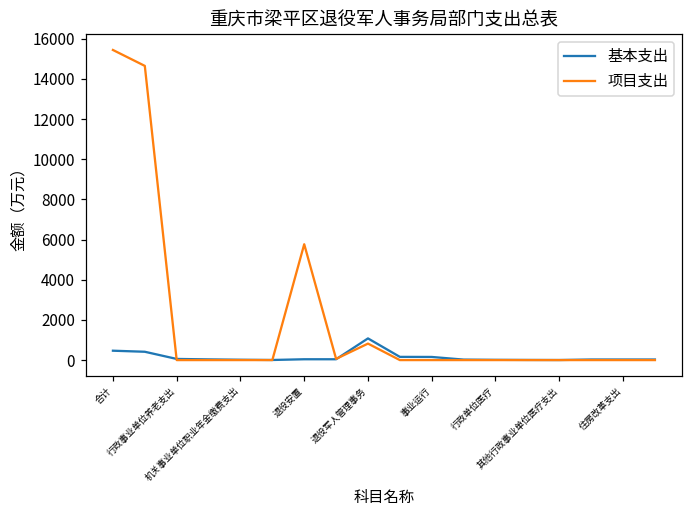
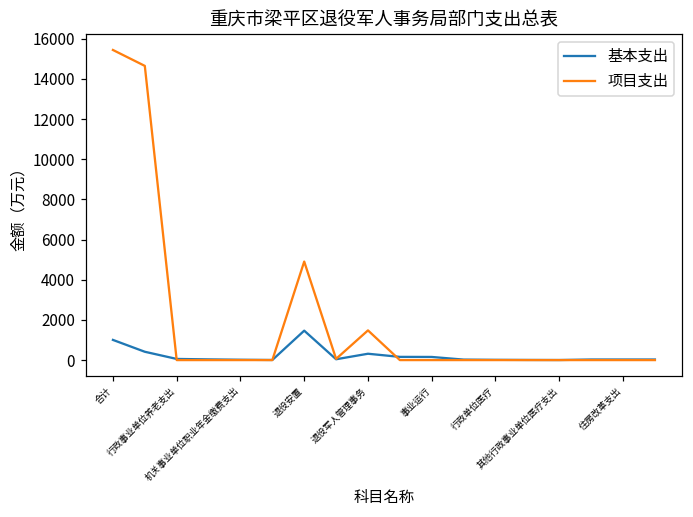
  {
    "基本支出": {
-     "合计": 500,
-     "退役安置": 0,
-     "退役军人管理事务": 1100,
+     "合计": 1000,
+     "退役安置": 1500,
+     "退役军人管理事务": 300,
      "事业运行": 200
    },
    "项目支出": {
      "合计": 15400,
-     "退役安置": 5800,
-     "退役军人管理事务": 800,
+     "退役安置": 4900,
+     "退役军人管理事务": 1500,
      "事业运行": 0
    }
  }
